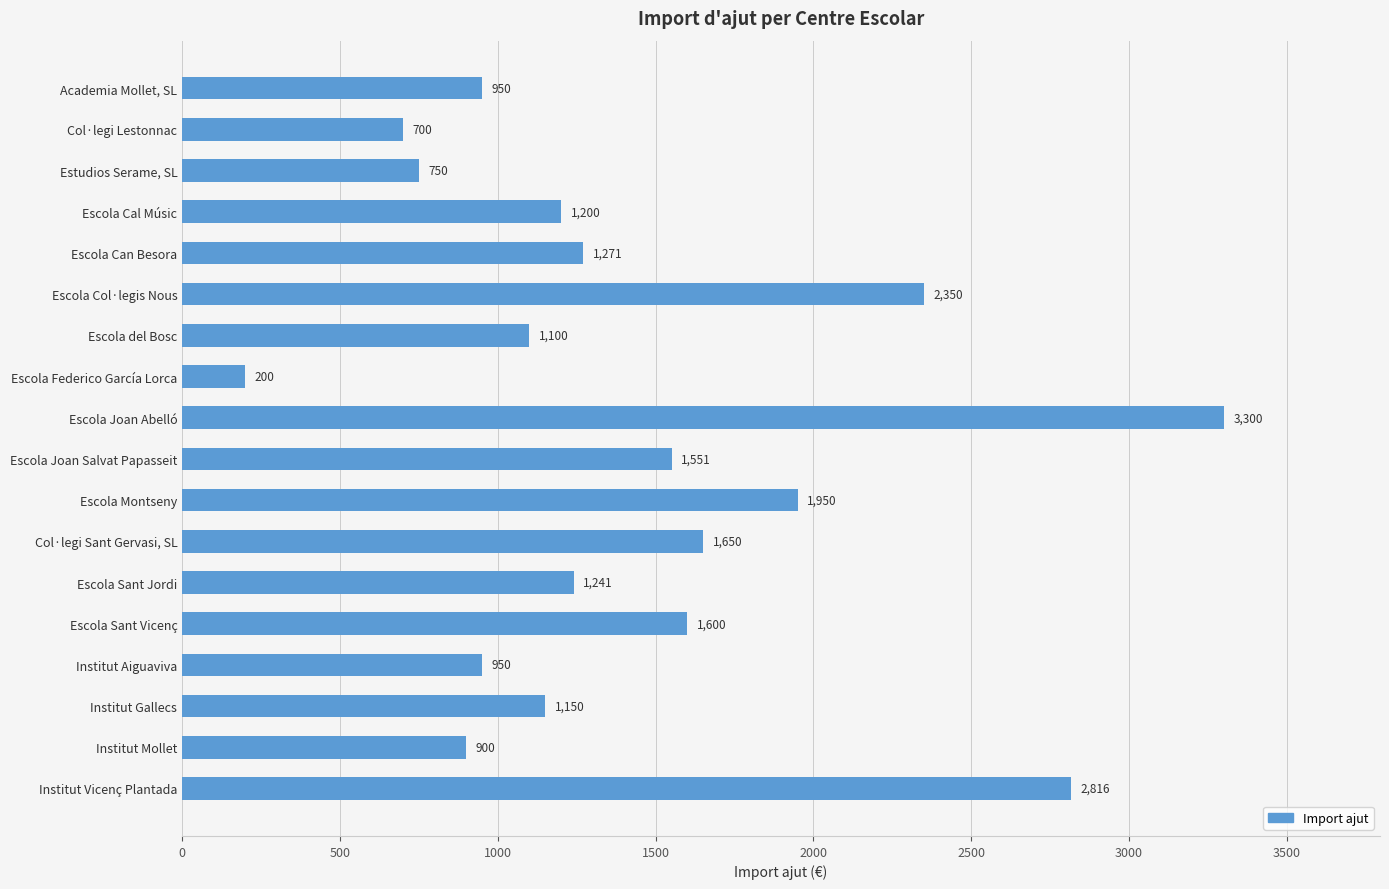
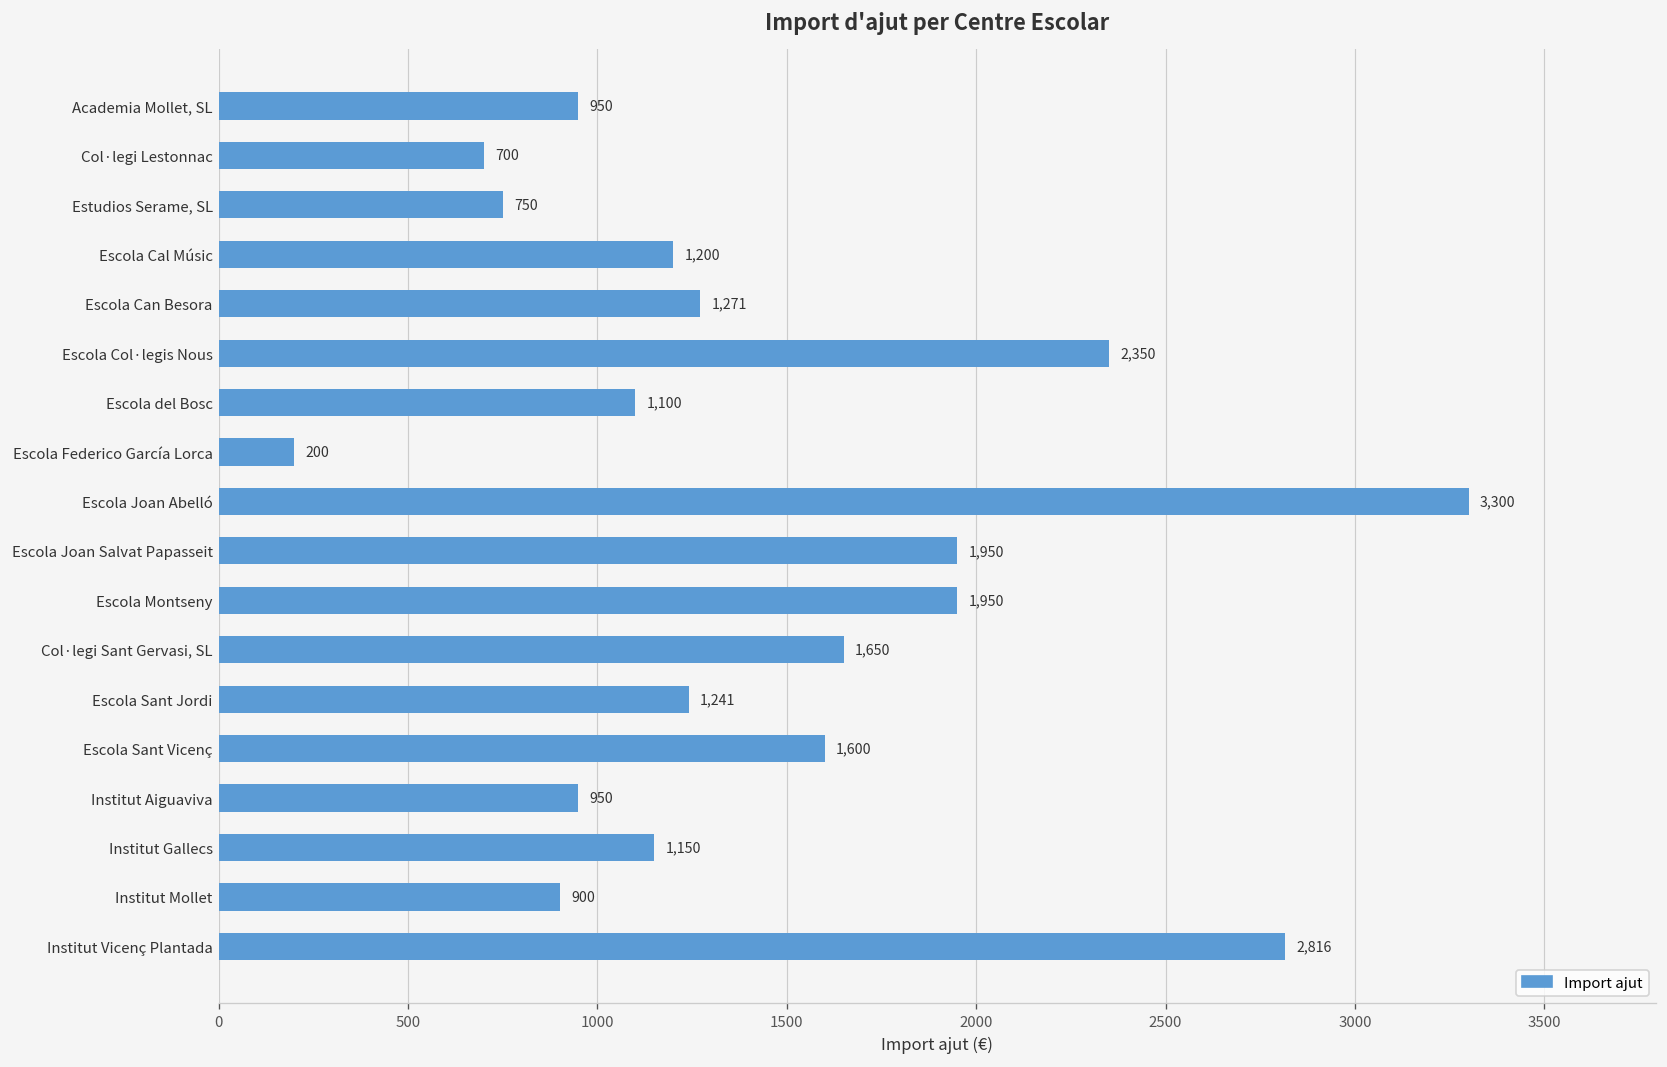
  {
    "Academia Mollet, SL": "950",
    "Col·legi Lestonnac": "700",
    "Estudios Serame, SL": "750",
    "Escola Cal Músic": "1,200",
    "Escola Can Besora": "1,271",
    "Escola Col·legis Nous": "2,350",
    "Escola del Bosc": "1,100",
    "Escola Federico García Lorca": "200",
    "Escola Joan Abelló": "3,300",
-   "Escola Joan Salvat Papasseit": "1,551",
+   "Escola Joan Salvat Papasseit": "1,950",
    "Escola Montseny": "1,950",
    "Col·legi Sant Gervasi, SL": "1,650",
    "Escola Sant Jordi": "1,241",
    "Escola Sant Vicenç": "1,600",
    "Institut Aiguaviva": "950",
    "Institut Gallecs": "1,150",
    "Institut Mollet": "900",
    "Institut Vicenç Plantada": "2,816"
  }
